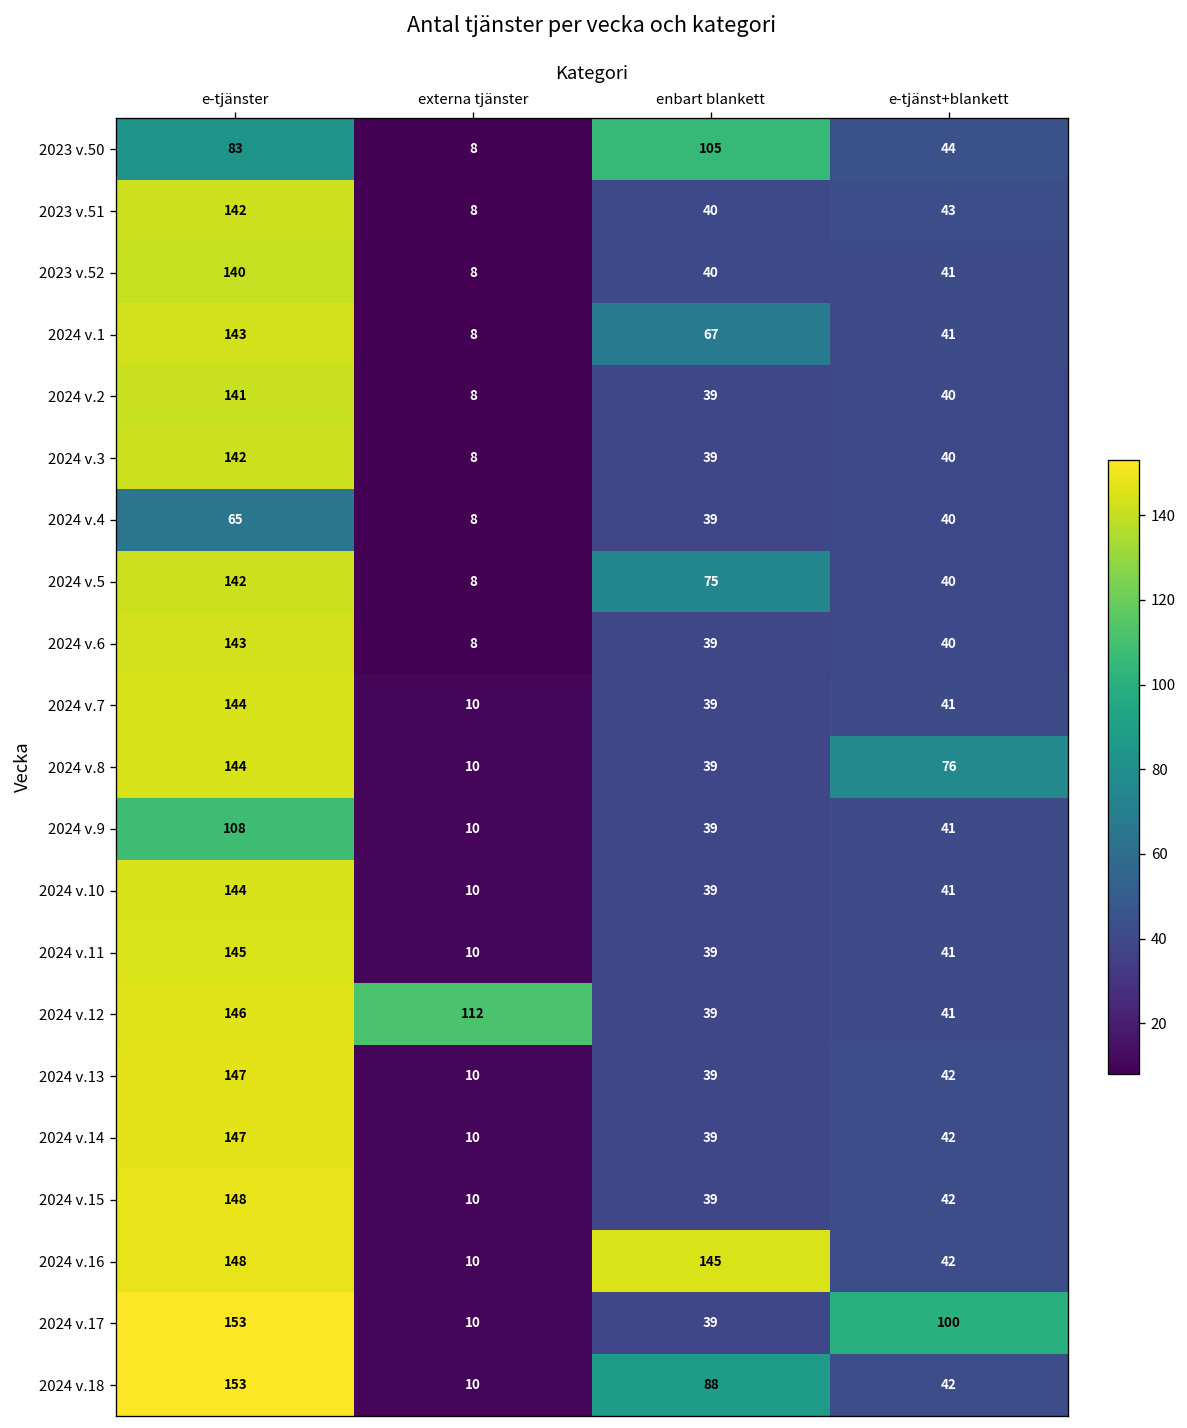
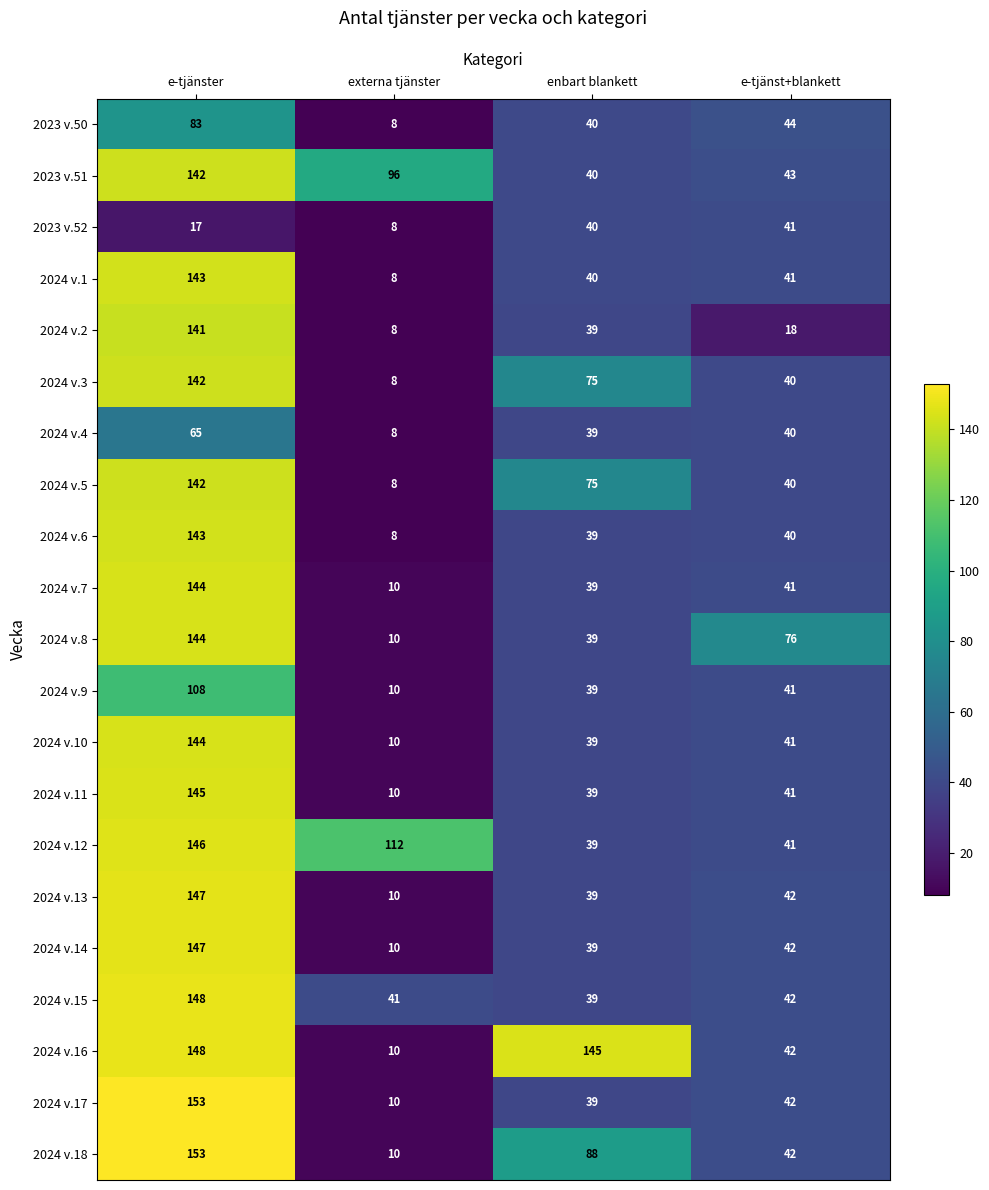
  {
    "2023 v.50": {
      "e-tjänster": 83,
      "externa tjänster": 8,
-     "enbart blankett": 105,
+     "enbart blankett": 40,
      "e-tjänst+blankett": 44
    },
    "2023 v.51": {
      "e-tjänster": 142,
-     "externa tjänster": 8,
+     "externa tjänster": 96,
      "enbart blankett": 40,
      "e-tjänst+blankett": 43
    },
    "2023 v.52": {
-     "e-tjänster": 140,
+     "e-tjänster": 17,
      "externa tjänster": 8,
      "enbart blankett": 40,
      "e-tjänst+blankett": 41
    },
    "2024 v.1": {
      "e-tjänster": 143,
      "externa tjänster": 8,
-     "enbart blankett": 67,
+     "enbart blankett": 40,
      "e-tjänst+blankett": 41
    },
    "2024 v.2": {
      "e-tjänster": 141,
      "externa tjänster": 8,
      "enbart blankett": 39,
-     "e-tjänst+blankett": 40
+     "e-tjänst+blankett": 18
    },
    "2024 v.3": {
      "e-tjänster": 142,
      "externa tjänster": 8,
-     "enbart blankett": 39,
+     "enbart blankett": 75,
      "e-tjänst+blankett": 40
    },
    "2024 v.4": {
      "e-tjänster": 65,
      "externa tjänster": 8,
      "enbart blankett": 39,
      "e-tjänst+blankett": 40
    },
    "2024 v.5": {
      "e-tjänster": 142,
      "externa tjänster": 8,
      "enbart blankett": 75,
      "e-tjänst+blankett": 40
    },
    "2024 v.6": {
      "e-tjänster": 143,
      "externa tjänster": 8,
      "enbart blankett": 39,
      "e-tjänst+blankett": 40
    },
    "2024 v.7": {
      "e-tjänster": 144,
      "externa tjänster": 10,
      "enbart blankett": 39,
      "e-tjänst+blankett": 41
    },
    "2024 v.8": {
      "e-tjänster": 144,
      "externa tjänster": 10,
      "enbart blankett": 39,
      "e-tjänst+blankett": 76
    },
    "2024 v.9": {
      "e-tjänster": 108,
      "externa tjänster": 10,
      "enbart blankett": 39,
      "e-tjänst+blankett": 41
    },
    "2024 v.10": {
      "e-tjänster": 144,
      "externa tjänster": 10,
      "enbart blankett": 39,
      "e-tjänst+blankett": 41
    },
    "2024 v.11": {
      "e-tjänster": 145,
      "externa tjänster": 10,
      "enbart blankett": 39,
      "e-tjänst+blankett": 41
    },
    "2024 v.12": {
      "e-tjänster": 146,
      "externa tjänster": 112,
      "enbart blankett": 39,
      "e-tjänst+blankett": 41
    },
    "2024 v.13": {
      "e-tjänster": 147,
      "externa tjänster": 10,
      "enbart blankett": 39,
      "e-tjänst+blankett": 42
    },
    "2024 v.14": {
      "e-tjänster": 147,
      "externa tjänster": 10,
      "enbart blankett": 39,
      "e-tjänst+blankett": 42
    },
    "2024 v.15": {
      "e-tjänster": 148,
-     "externa tjänster": 10,
+     "externa tjänster": 41,
      "enbart blankett": 39,
      "e-tjänst+blankett": 42
    },
    "2024 v.16": {
      "e-tjänster": 148,
      "externa tjänster": 10,
      "enbart blankett": 145,
      "e-tjänst+blankett": 42
    },
    "2024 v.17": {
      "e-tjänster": 153,
      "externa tjänster": 10,
      "enbart blankett": 39,
-     "e-tjänst+blankett": 100
+     "e-tjänst+blankett": 42
    },
    "2024 v.18": {
      "e-tjänster": 153,
      "externa tjänster": 10,
      "enbart blankett": 88,
      "e-tjänst+blankett": 42
    }
  }
